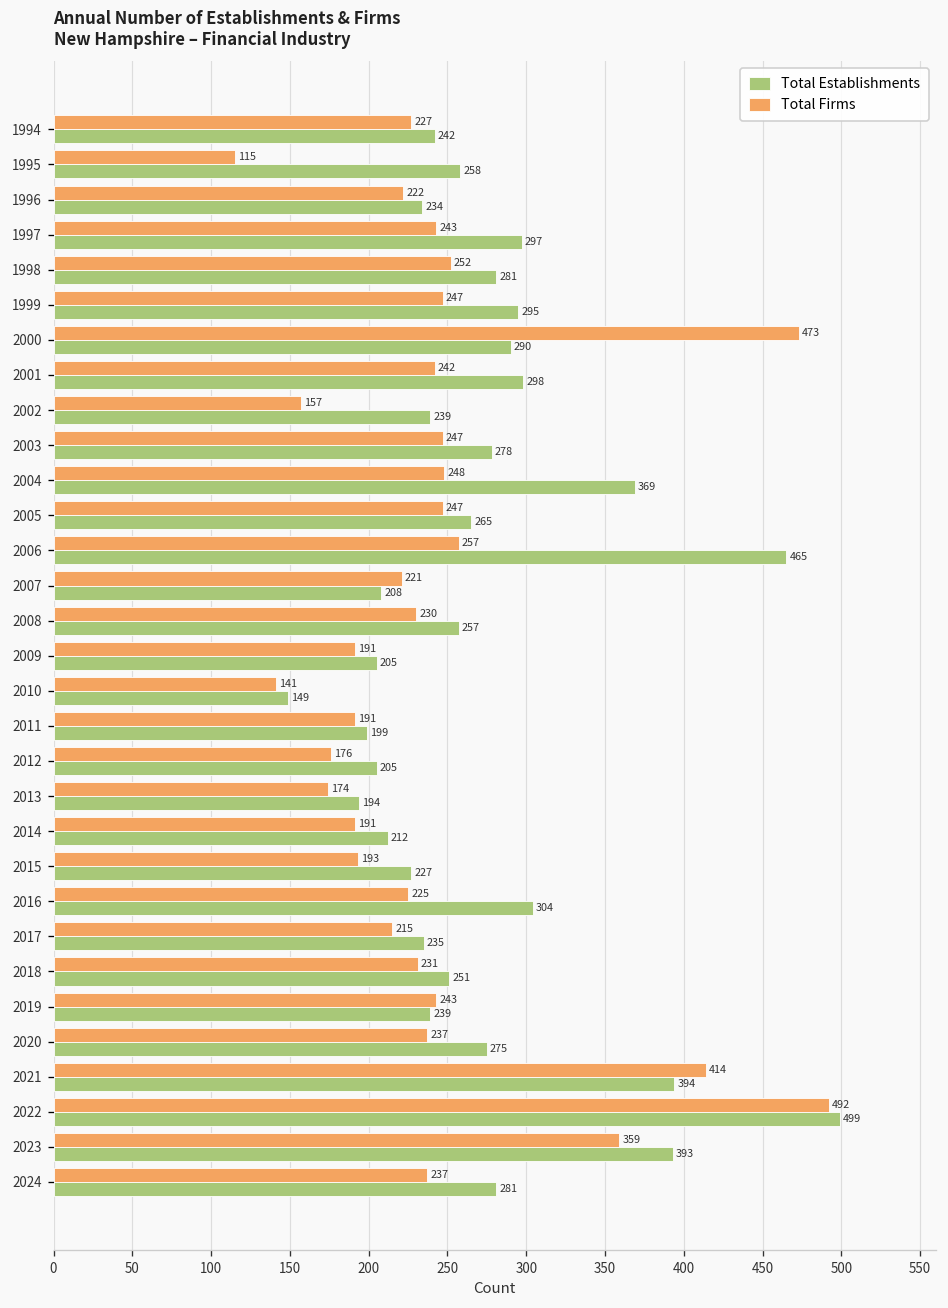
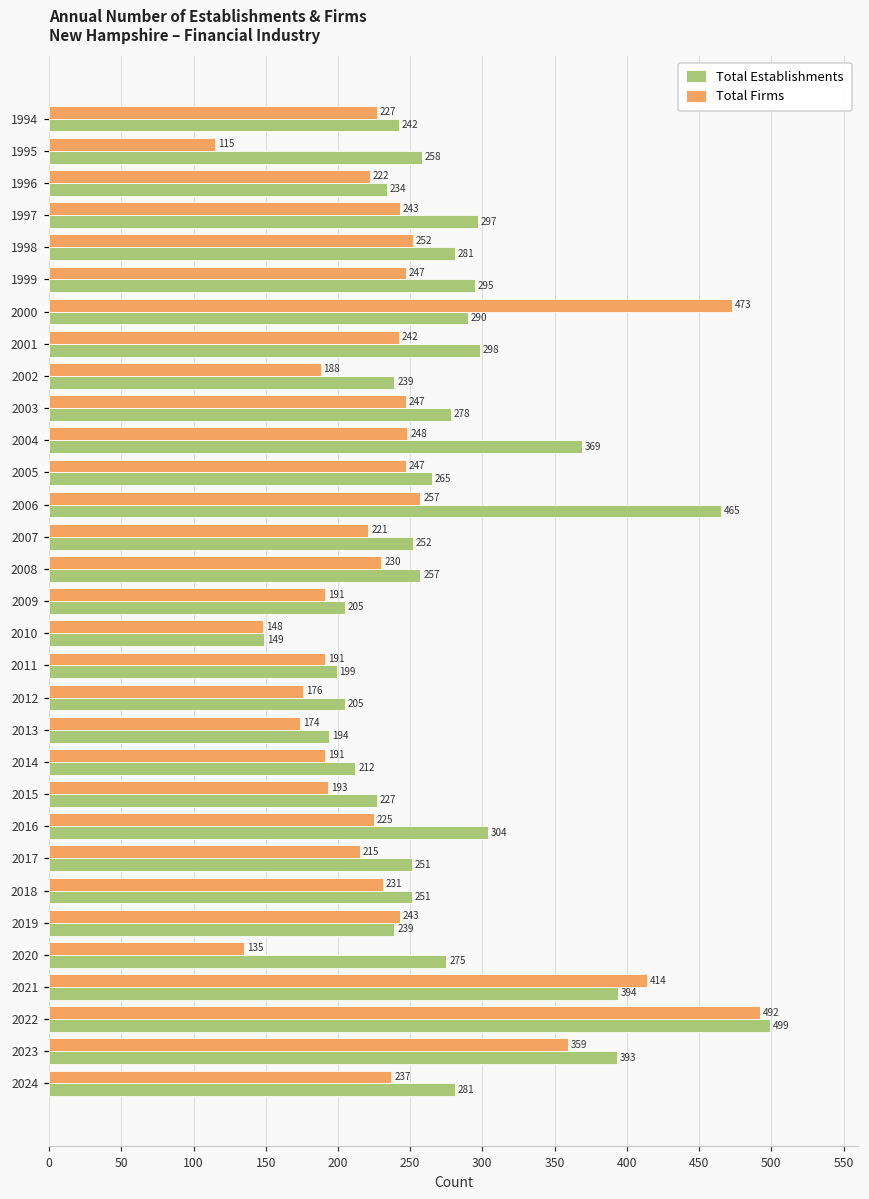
  {
    "Total Establishments": {
      "1994": 242,
      "1995": 258,
      "1996": 234,
      "1997": 297,
      "1998": 281,
      "1999": 295,
      "2000": 290,
      "2001": 298,
      "2002": 239,
      "2003": 278,
      "2004": 369,
      "2005": 265,
      "2006": 465,
-     "2007": 208,
+     "2007": 252,
      "2008": 257,
      "2009": 205,
      "2010": 149,
      "2011": 199,
      "2012": 205,
      "2013": 194,
      "2014": 212,
      "2015": 227,
      "2016": 304,
-     "2017": 235,
+     "2017": 251,
      "2018": 251,
      "2019": 239,
      "2020": 275,
      "2021": 394,
      "2022": 499,
      "2023": 393,
      "2024": 281
    },
    "Total Firms": {
      "1994": 227,
      "1995": 115,
      "1996": 222,
      "1997": 243,
      "1998": 252,
      "1999": 247,
      "2000": 473,
      "2001": 242,
-     "2002": 157,
+     "2002": 188,
      "2003": 247,
      "2004": 248,
      "2005": 247,
      "2006": 257,
      "2007": 221,
      "2008": 230,
      "2009": 191,
-     "2010": 141,
+     "2010": 148,
      "2011": 191,
      "2012": 176,
      "2013": 174,
      "2014": 191,
      "2015": 193,
      "2016": 225,
      "2017": 215,
      "2018": 231,
      "2019": 243,
-     "2020": 237,
+     "2020": 135,
      "2021": 414,
      "2022": 492,
      "2023": 359,
      "2024": 237
    }
  }
